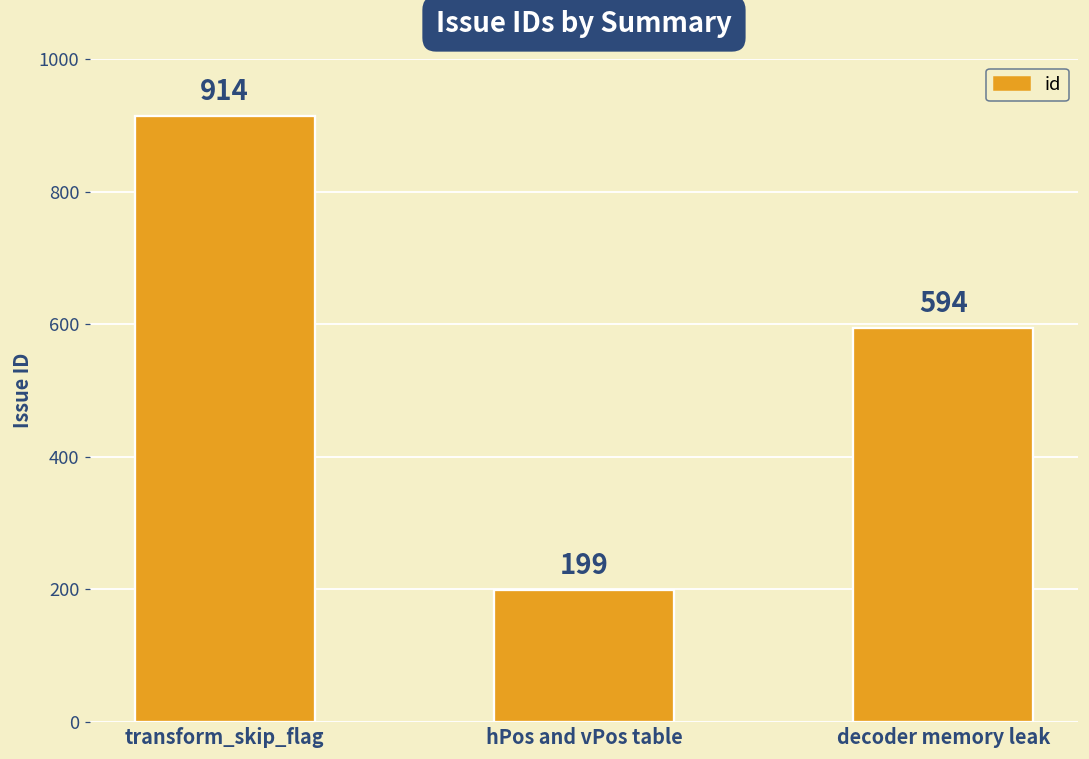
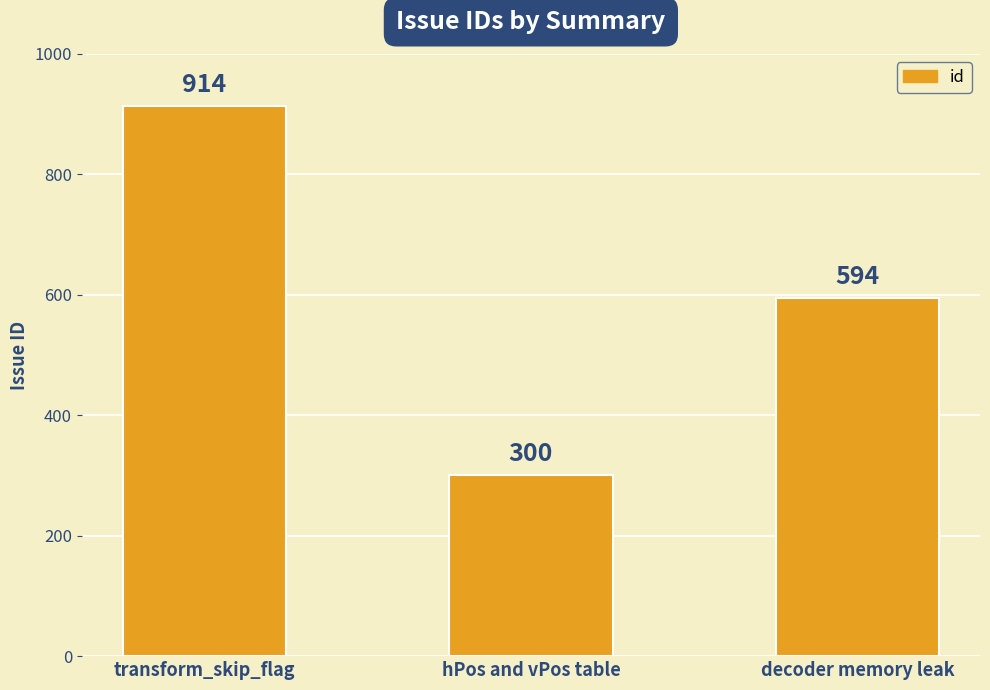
  {
    "transform_skip_flag": 914,
-   "hPos and vPos table": 199,
+   "hPos and vPos table": 300,
    "decoder memory leak": 594
  }
